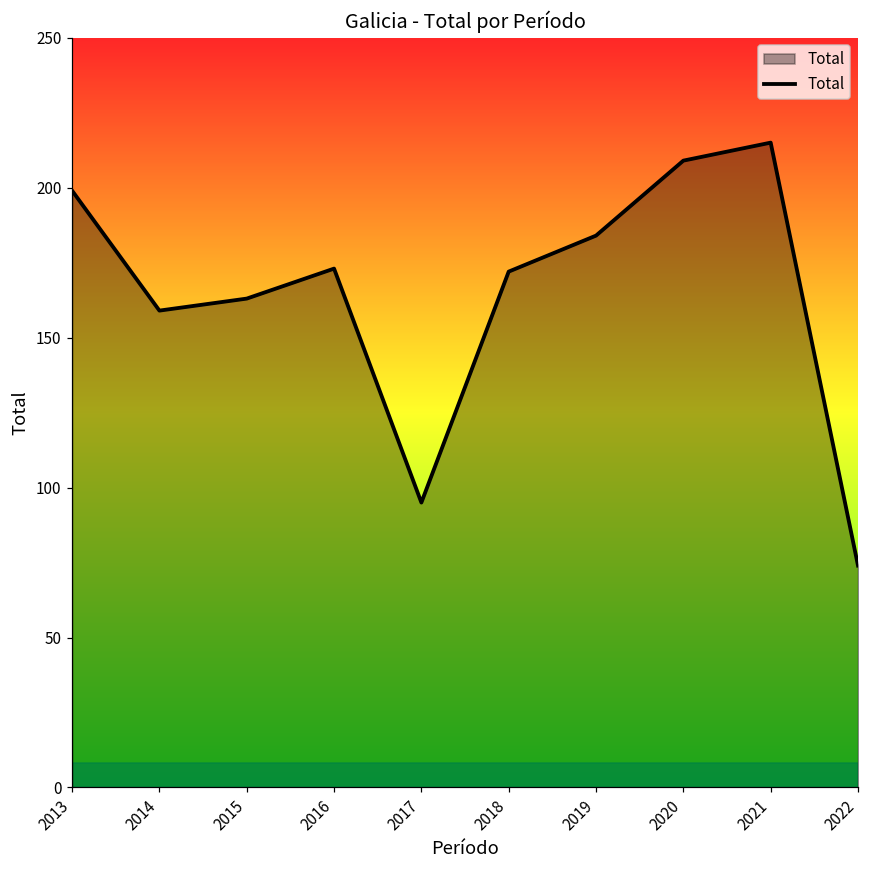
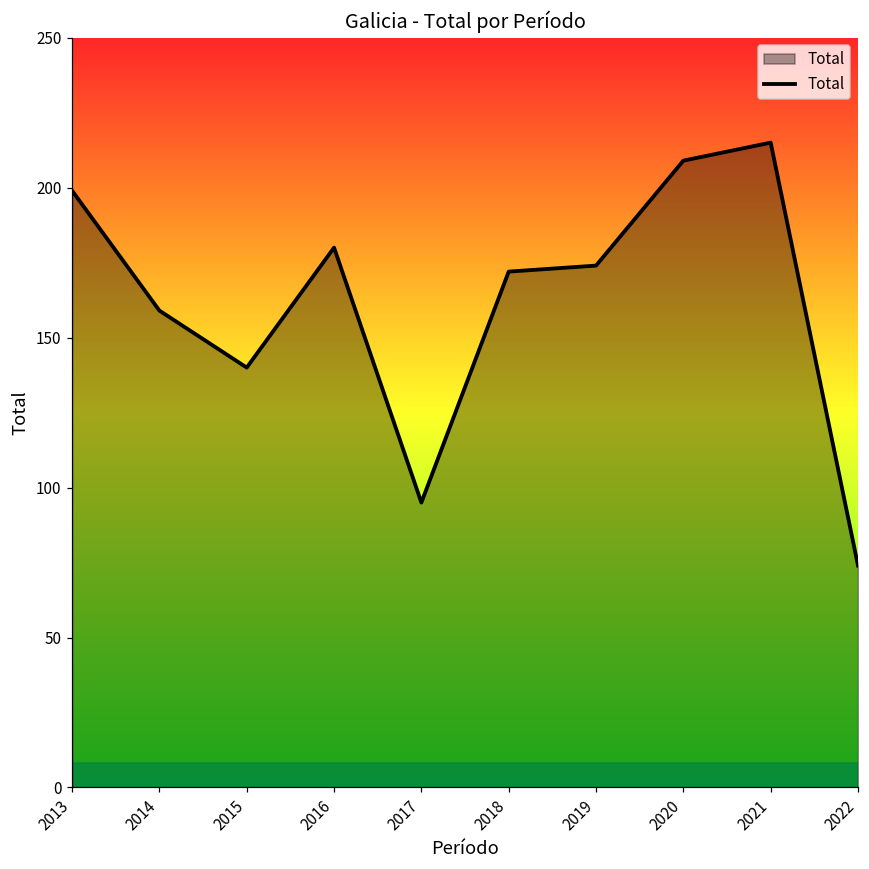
  {
    "2013": 199,
    "2014": 159,
-   "2015": 163,
-   "2016": 173,
+   "2015": 140,
+   "2016": 180,
    "2017": 95,
    "2018": 172,
-   "2019": 184,
+   "2019": 174,
    "2020": 209,
    "2021": 215,
    "2022": 74
  }
